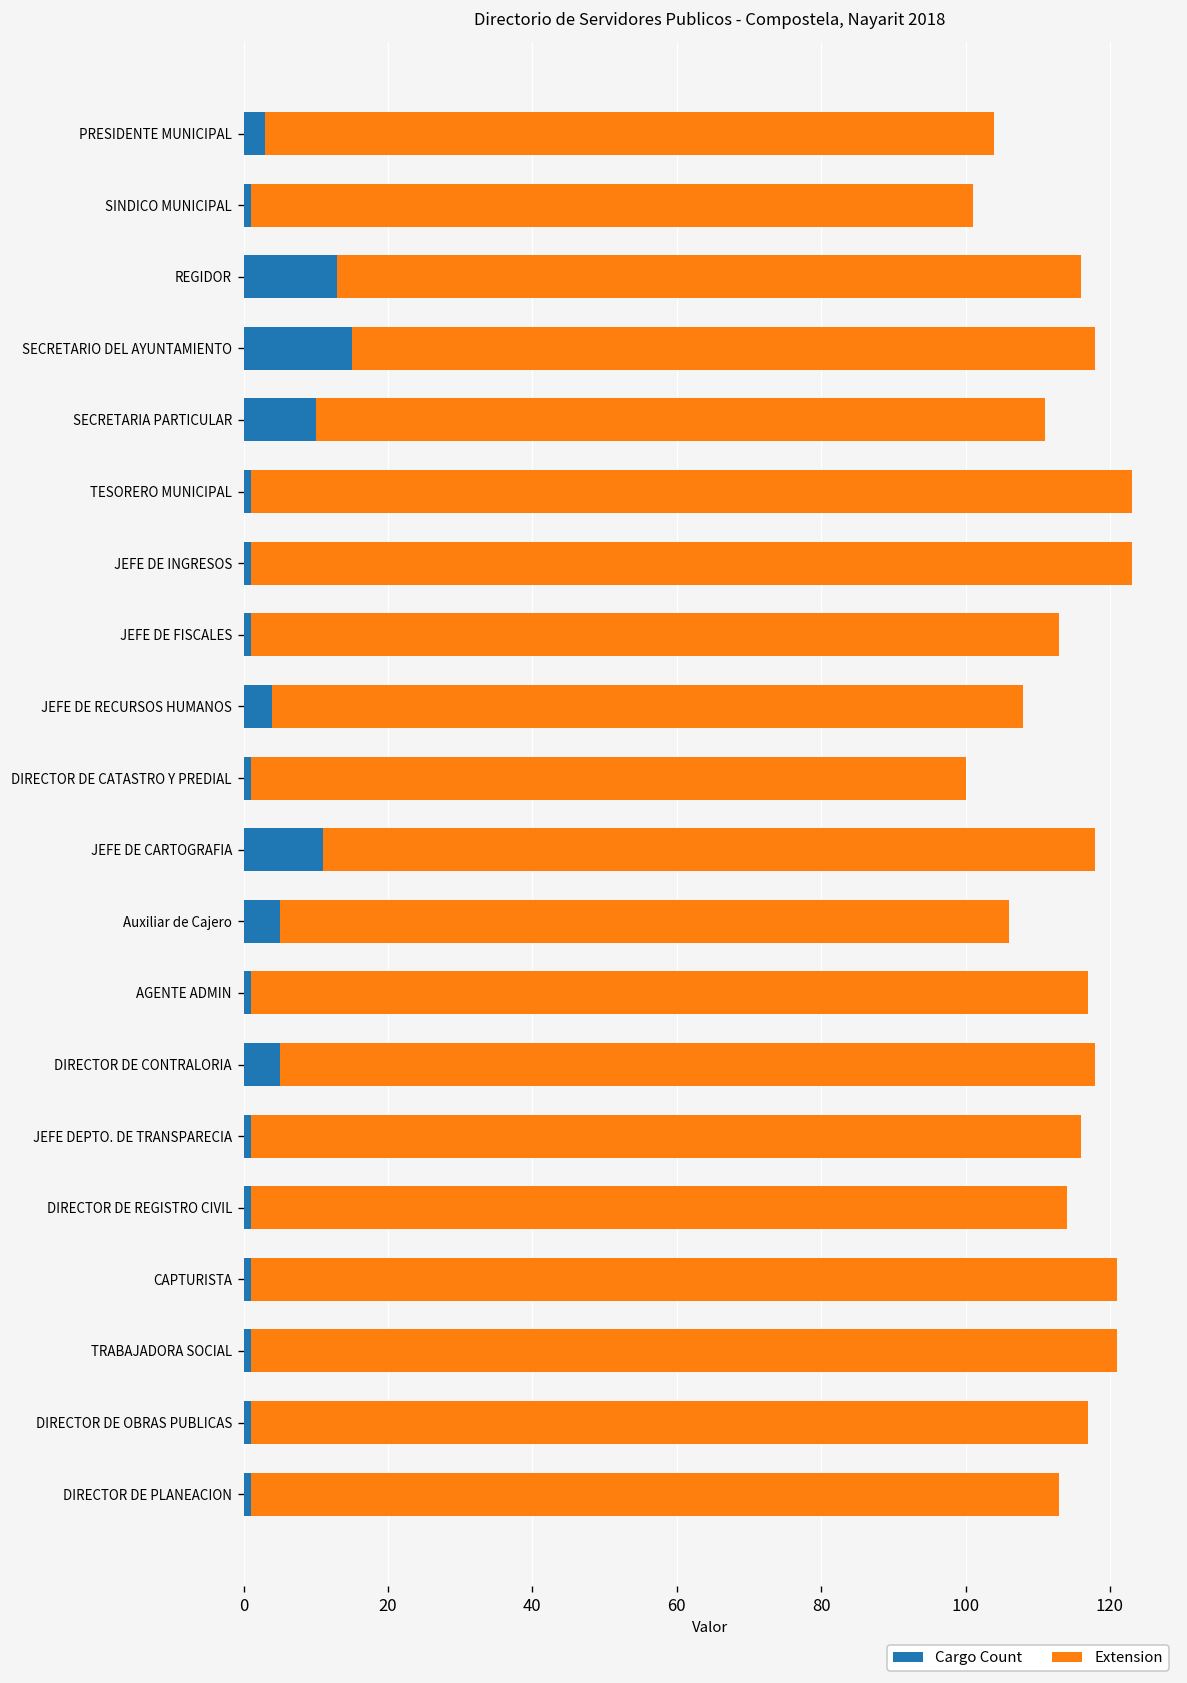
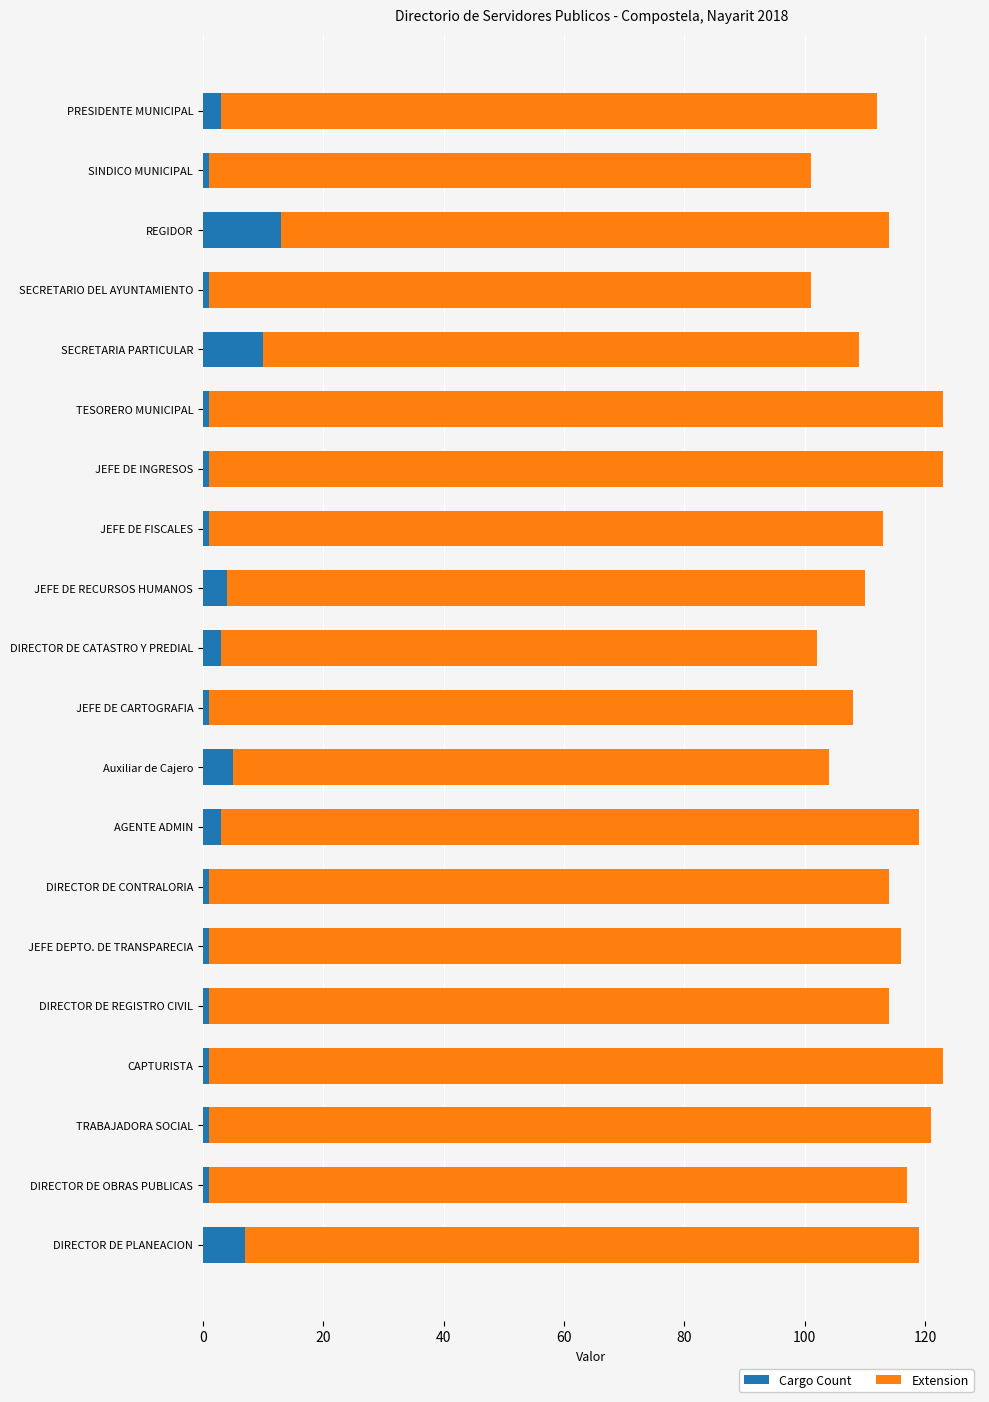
  {
    "Cargo Count": {
      "PRESIDENTE MUNICIPAL": 3,
      "SINDICO MUNICIPAL": 1,
      "REGIDOR": 13,
-     "SECRETARIO DEL AYUNTAMIENTO": 15,
+     "SECRETARIO DEL AYUNTAMIENTO": 1,
      "SECRETARIA PARTICULAR": 10,
      "TESORERO MUNICIPAL": 1,
      "JEFE DE INGRESOS": 1,
      "JEFE DE FISCALES": 1,
      "JEFE DE RECURSOS HUMANOS": 4,
-     "DIRECTOR DE CATASTRO Y PREDIAL": 1,
-     "JEFE DE CARTOGRAFIA": 11,
+     "DIRECTOR DE CATASTRO Y PREDIAL": 3,
+     "JEFE DE CARTOGRAFIA": 1,
      "Auxiliar de Cajero": 5,
-     "AGENTE ADMIN": 1,
-     "DIRECTOR DE CONTRALORIA": 5,
+     "AGENTE ADMIN": 3,
+     "DIRECTOR DE CONTRALORIA": 1,
      "JEFE DEPTO. DE TRANSPARECIA": 1,
      "DIRECTOR DE REGISTRO CIVIL": 1,
      "CAPTURISTA": 1,
      "TRABAJADORA SOCIAL": 1,
      "DIRECTOR DE OBRAS PUBLICAS": 1,
-     "DIRECTOR DE PLANEACION": 1
+     "DIRECTOR DE PLANEACION": 7
    },
    "Extension": {
-     "PRESIDENTE MUNICIPAL": 101,
+     "PRESIDENTE MUNICIPAL": 109,
      "SINDICO MUNICIPAL": 100,
-     "REGIDOR": 103,
-     "SECRETARIO DEL AYUNTAMIENTO": 103,
-     "SECRETARIA PARTICULAR": 101,
+     "REGIDOR": 101,
+     "SECRETARIO DEL AYUNTAMIENTO": 100,
+     "SECRETARIA PARTICULAR": 99,
      "TESORERO MUNICIPAL": 122,
      "JEFE DE INGRESOS": 122,
      "JEFE DE FISCALES": 112,
-     "JEFE DE RECURSOS HUMANOS": 104,
+     "JEFE DE RECURSOS HUMANOS": 106,
      "DIRECTOR DE CATASTRO Y PREDIAL": 99,
      "JEFE DE CARTOGRAFIA": 107,
-     "Auxiliar de Cajero": 101,
+     "Auxiliar de Cajero": 99,
      "AGENTE ADMIN": 116,
      "DIRECTOR DE CONTRALORIA": 113,
      "JEFE DEPTO. DE TRANSPARECIA": 115,
      "DIRECTOR DE REGISTRO CIVIL": 113,
-     "CAPTURISTA": 120,
+     "CAPTURISTA": 122,
      "TRABAJADORA SOCIAL": 120,
      "DIRECTOR DE OBRAS PUBLICAS": 116,
      "DIRECTOR DE PLANEACION": 112
    }
  }
